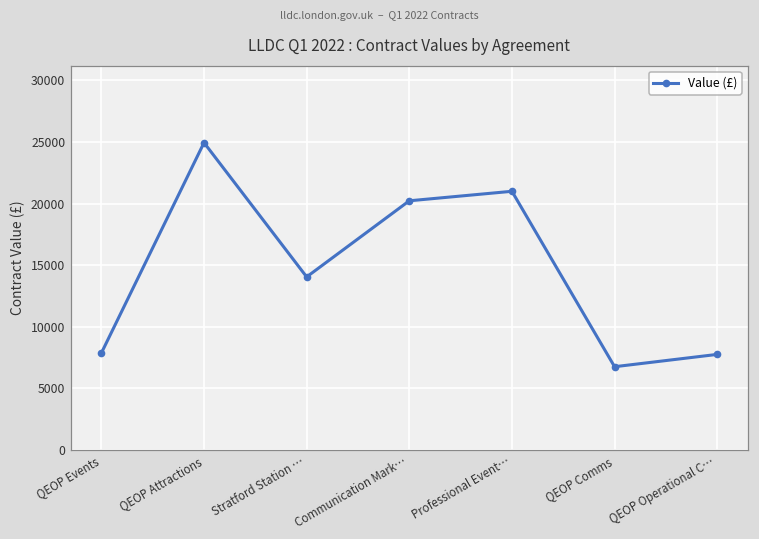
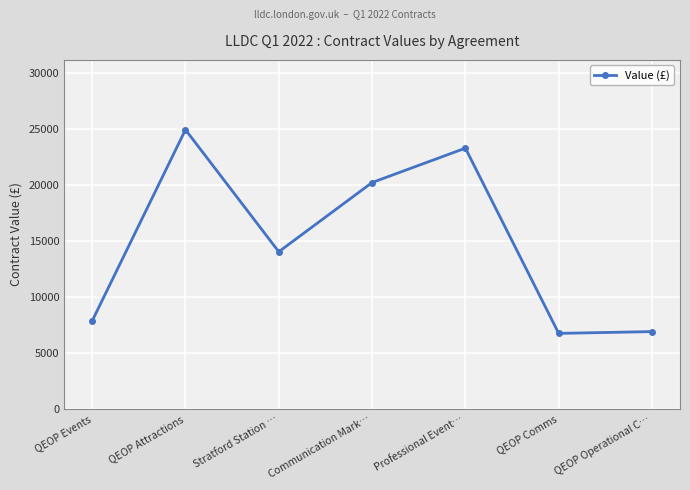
  {
    "QEOP Events": 7900,
    "QEOP Attractions": 25000,
    "Stratford Station …": 14000,
    "Communication Mark…": 20200,
-   "Professional Event…": 21000,
+   "Professional Event…": 23300,
    "QEOP Comms": 6800,
-   "QEOP Operational C…": 7800
+   "QEOP Operational C…": 6900
  }
